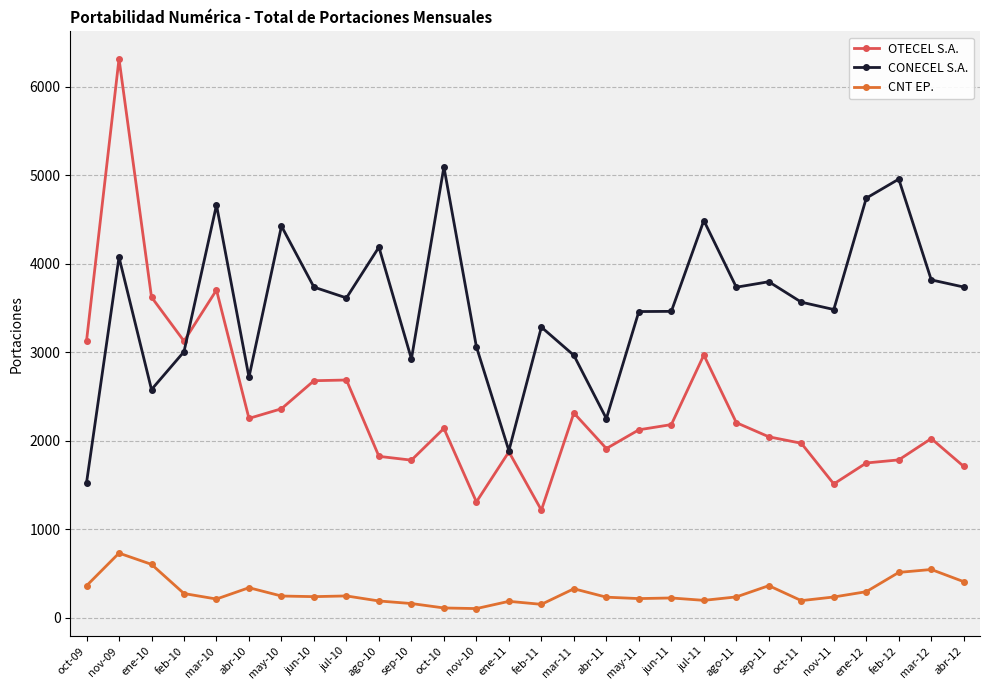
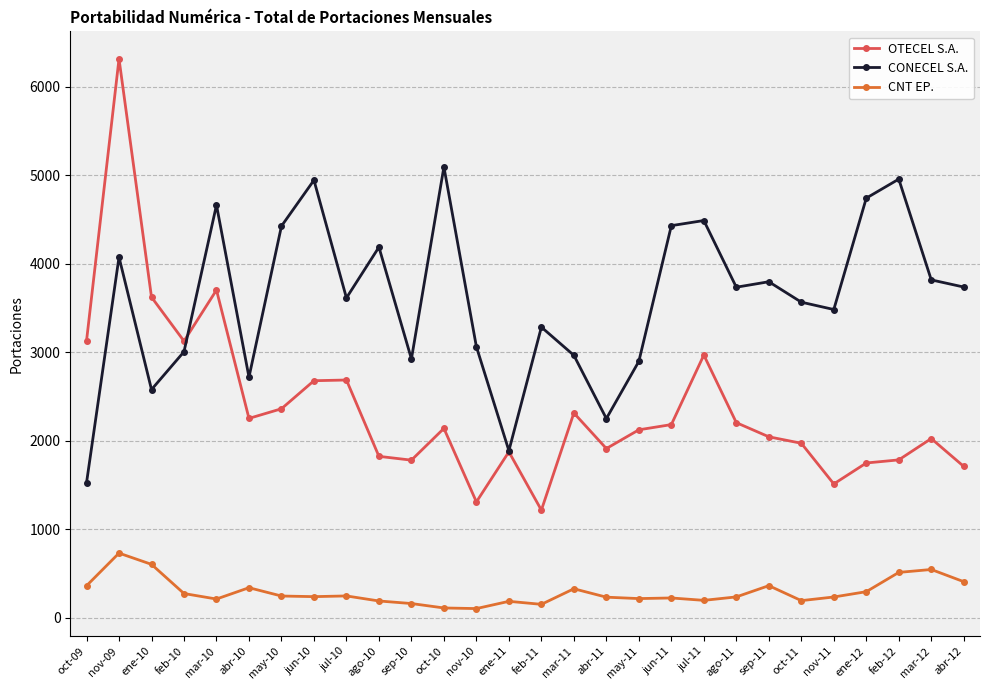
  {
    "CONECEL S.A.": {
      "oct-09": 1500,
      "nov-09": 4100,
      "ene-10": 2600,
      "feb-10": 3000,
      "mar-10": 4700,
      "abr-10": 2700,
      "may-10": 4400,
-     "jun-10": 3700,
+     "jun-10": 4900,
      "jul-10": 3600,
      "ago-10": 4200,
      "sep-10": 2900,
      "oct-10": 5100,
      "nov-10": 3100,
      "feb-11": 3300,
      "mar-11": 3000,
      "abr-11": 2200,
-     "may-11": 3500,
-     "jun-11": 3500,
+     "may-11": 2900,
+     "jun-11": 4400,
      "jul-11": 4500,
      "ago-11": 3700,
      "sep-11": 3800,
      "oct-11": 3600,
      "nov-11": 3500,
      "ene-12": 4700,
      "feb-12": 5000,
      "mar-12": 3800,
      "abr-12": 3700
    }
  }
